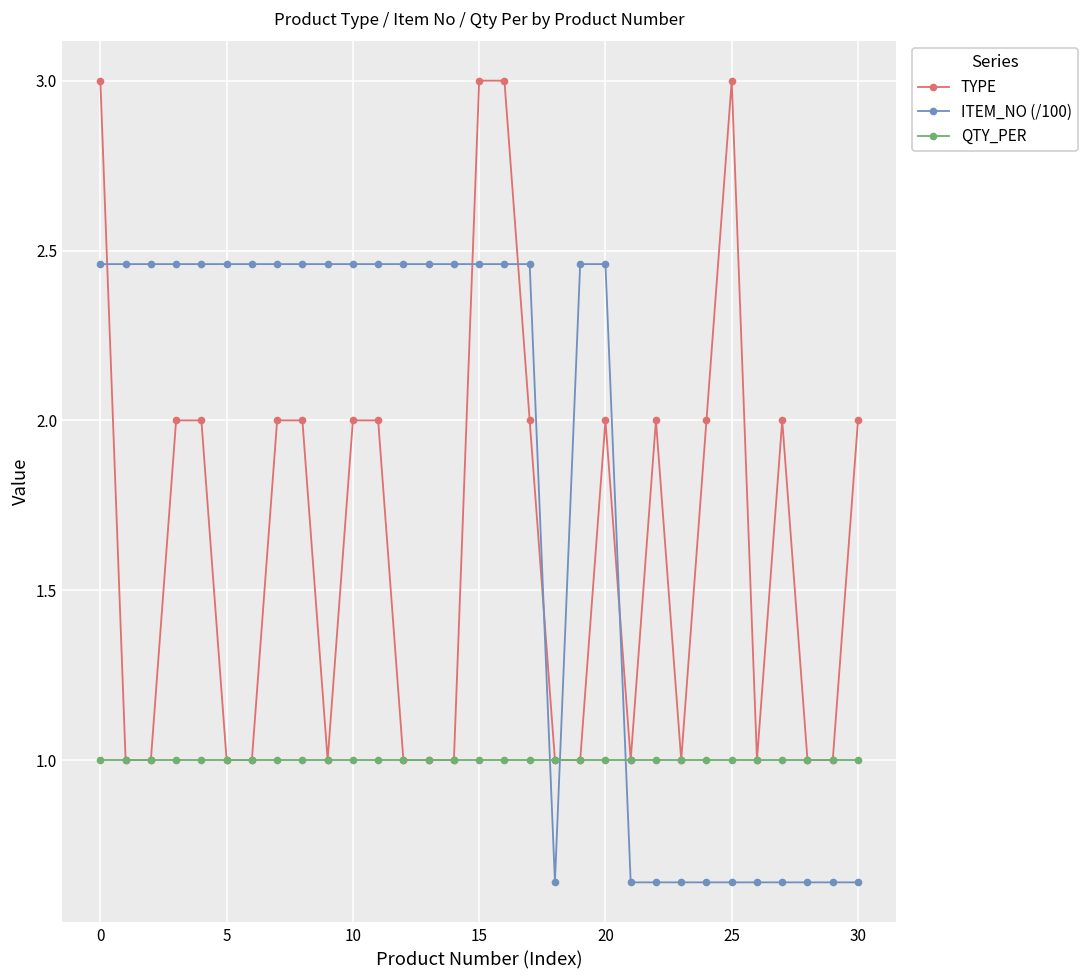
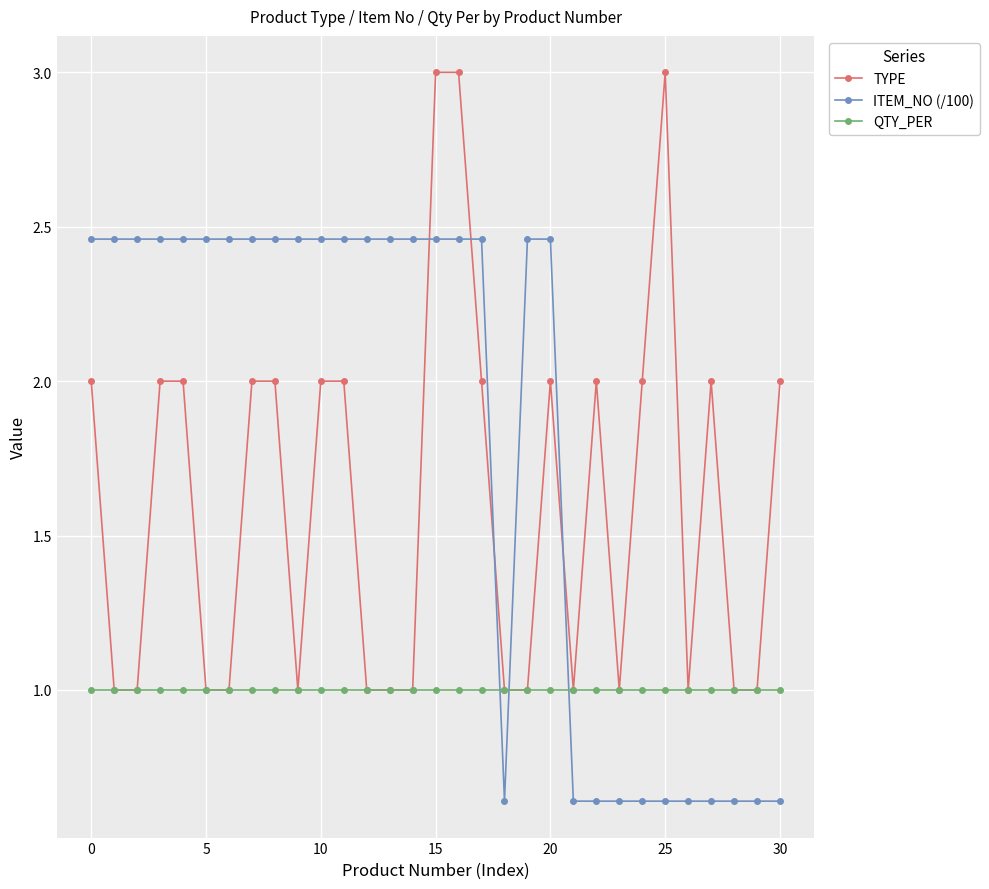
  {
    "TYPE": {
-     "0": 3,
+     "0": 2,
      "10": 2,
      "15": 3,
      "20": 2,
      "25": 3,
      "30": 2
    },
    "ITEM_NO (/100)": {
      "0": 2.46,
      "5": 2.46,
      "10": 2.46,
      "15": 2.46,
      "20": 2.46,
      "25": 0.64,
      "30": 0.64
    },
    "QTY_PER": {
      "0": 1,
      "10": 1,
      "15": 1,
      "20": 1,
      "25": 1,
      "30": 1
    }
  }
